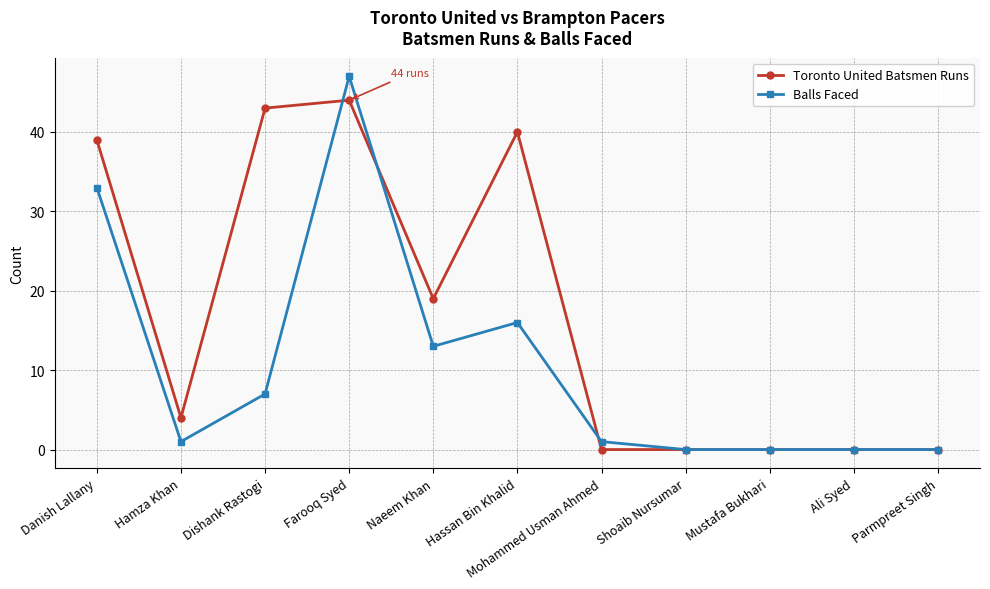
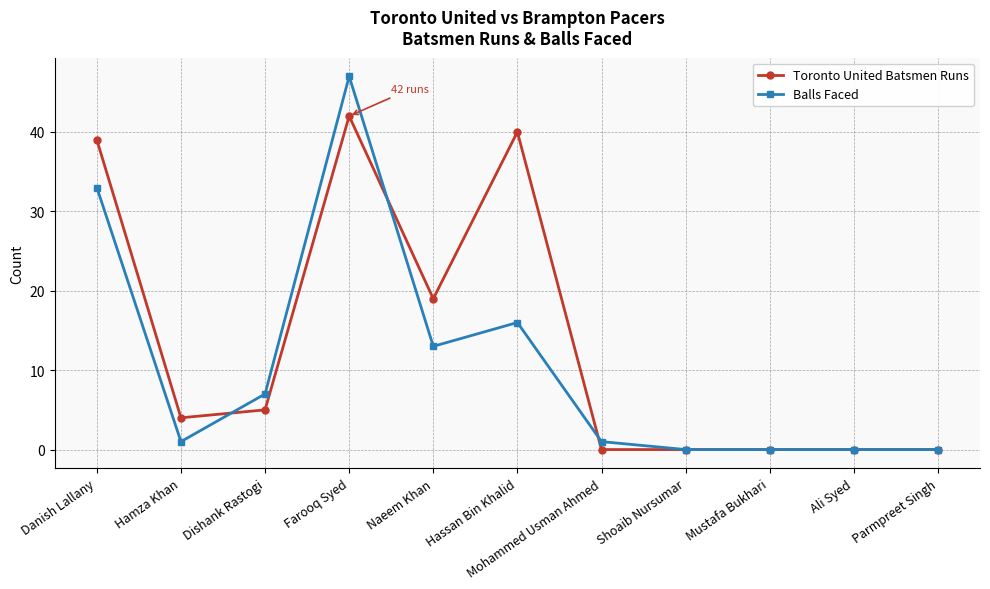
  {
    "Toronto United Batsmen Runs": {
-     "Dishank Rastogi": 43,
-     "Farooq Syed": 44
+     "Dishank Rastogi": 5,
+     "Farooq Syed": 42
    },
    "Balls Faced": {
      "Danish Lallany": 33,
      "Hamza Khan": 1,
      "Dishank Rastogi": 7,
      "Farooq Syed": 47,
      "Naeem Khan": 13,
      "Hassan Bin Khalid": 16,
      "Mohammed Usman Ahmed": 1
    }
  }
